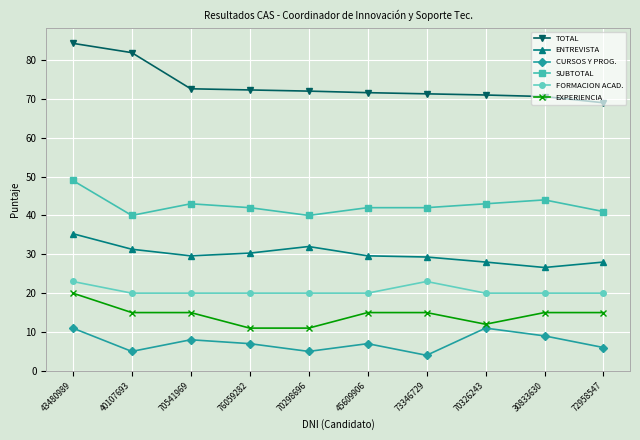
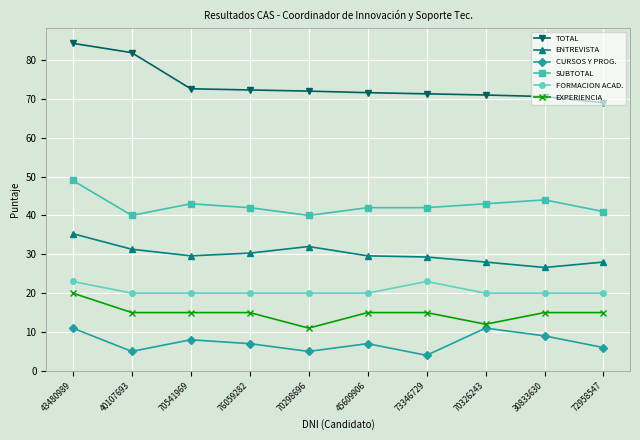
  {
    "EXPERIENCIA": {
      "43480989": 20,
      "40107693": 15,
      "70541969": 15,
-     "76059282": 11,
+     "76059282": 15,
      "70298696": 11,
      "45609906": 15,
      "73346729": 15,
      "70326243": 12,
      "30833630": 15,
      "72958547": 15
    }
  }
